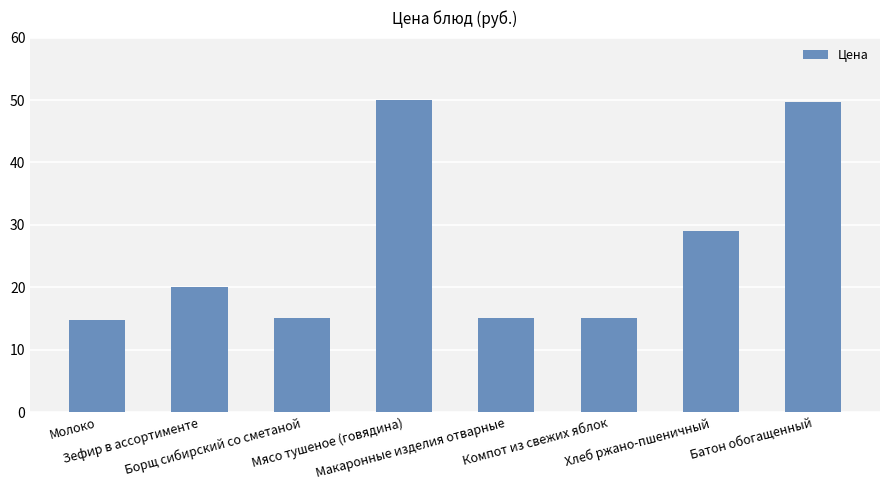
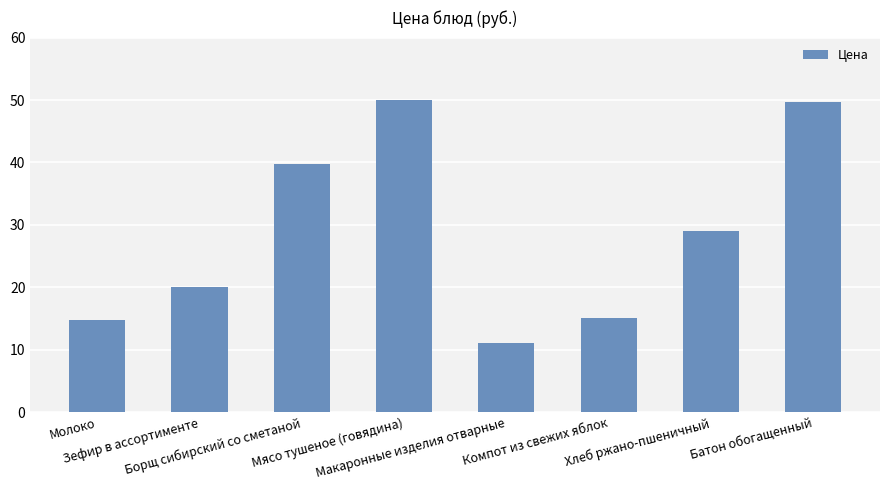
  {
    "Молоко": 15,
    "Зефир в ассортименте": 20,
-   "Борщ сибирский со сметаной": 15,
+   "Борщ сибирский со сметаной": 40,
    "Мясо тушеное (говядина)": 50,
-   "Макаронные изделия отварные": 15,
+   "Макаронные изделия отварные": 11,
    "Компот из свежих яблок": 15,
    "Хлеб ржано-пшеничный": 29,
    "Батон обогащенный": 50
  }
